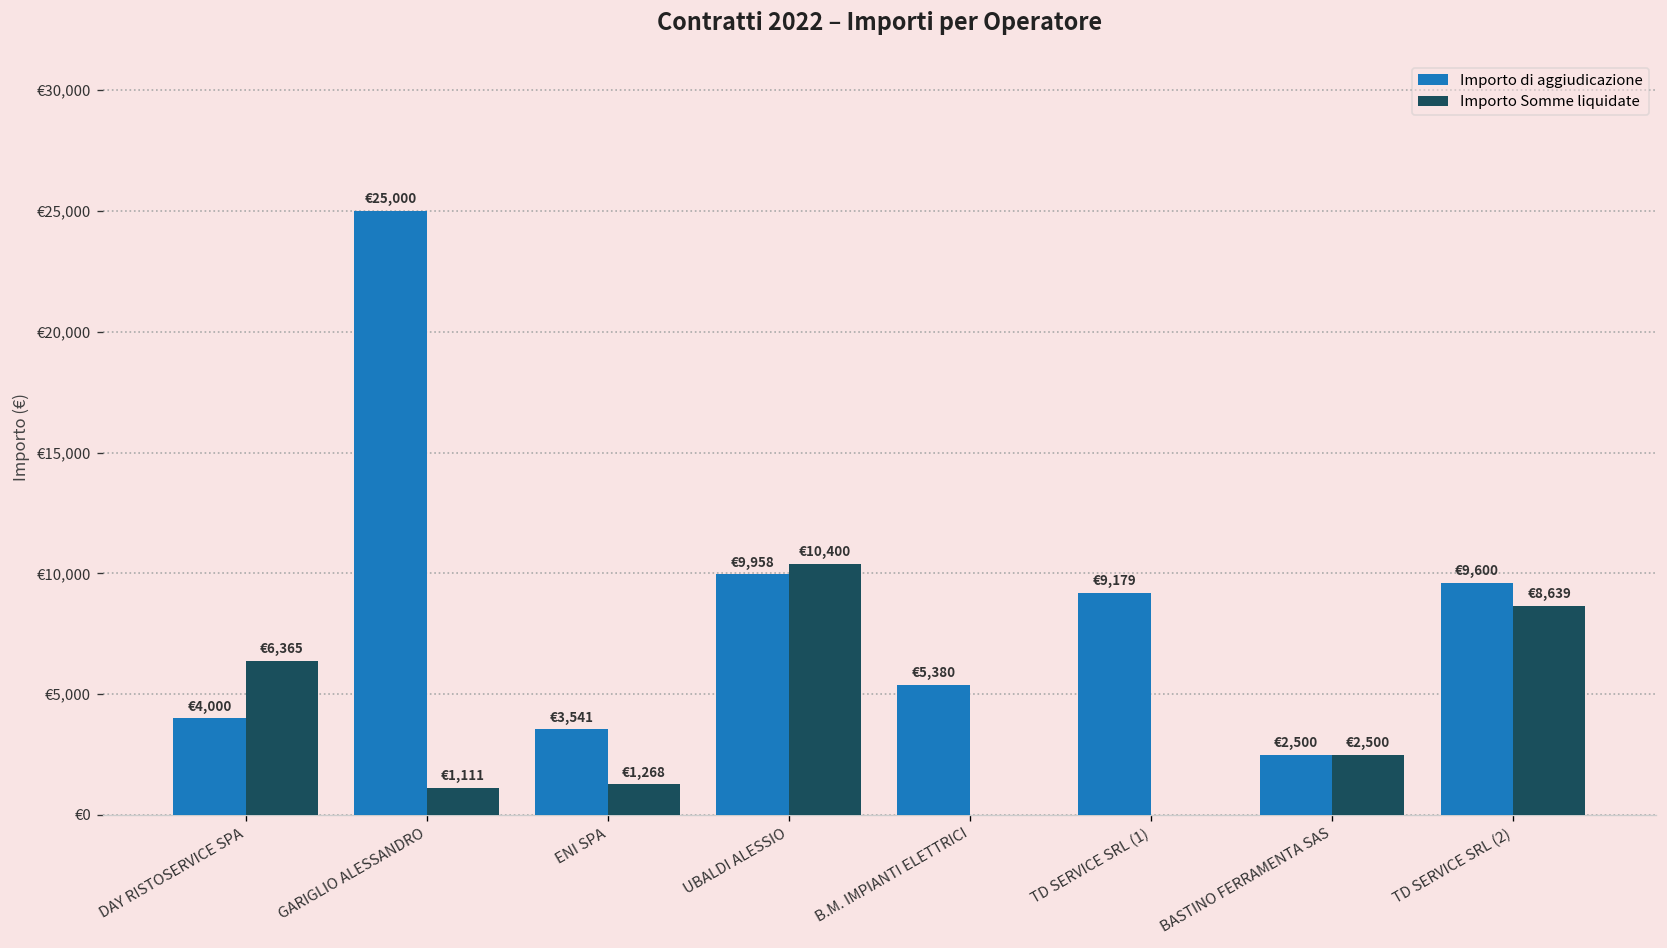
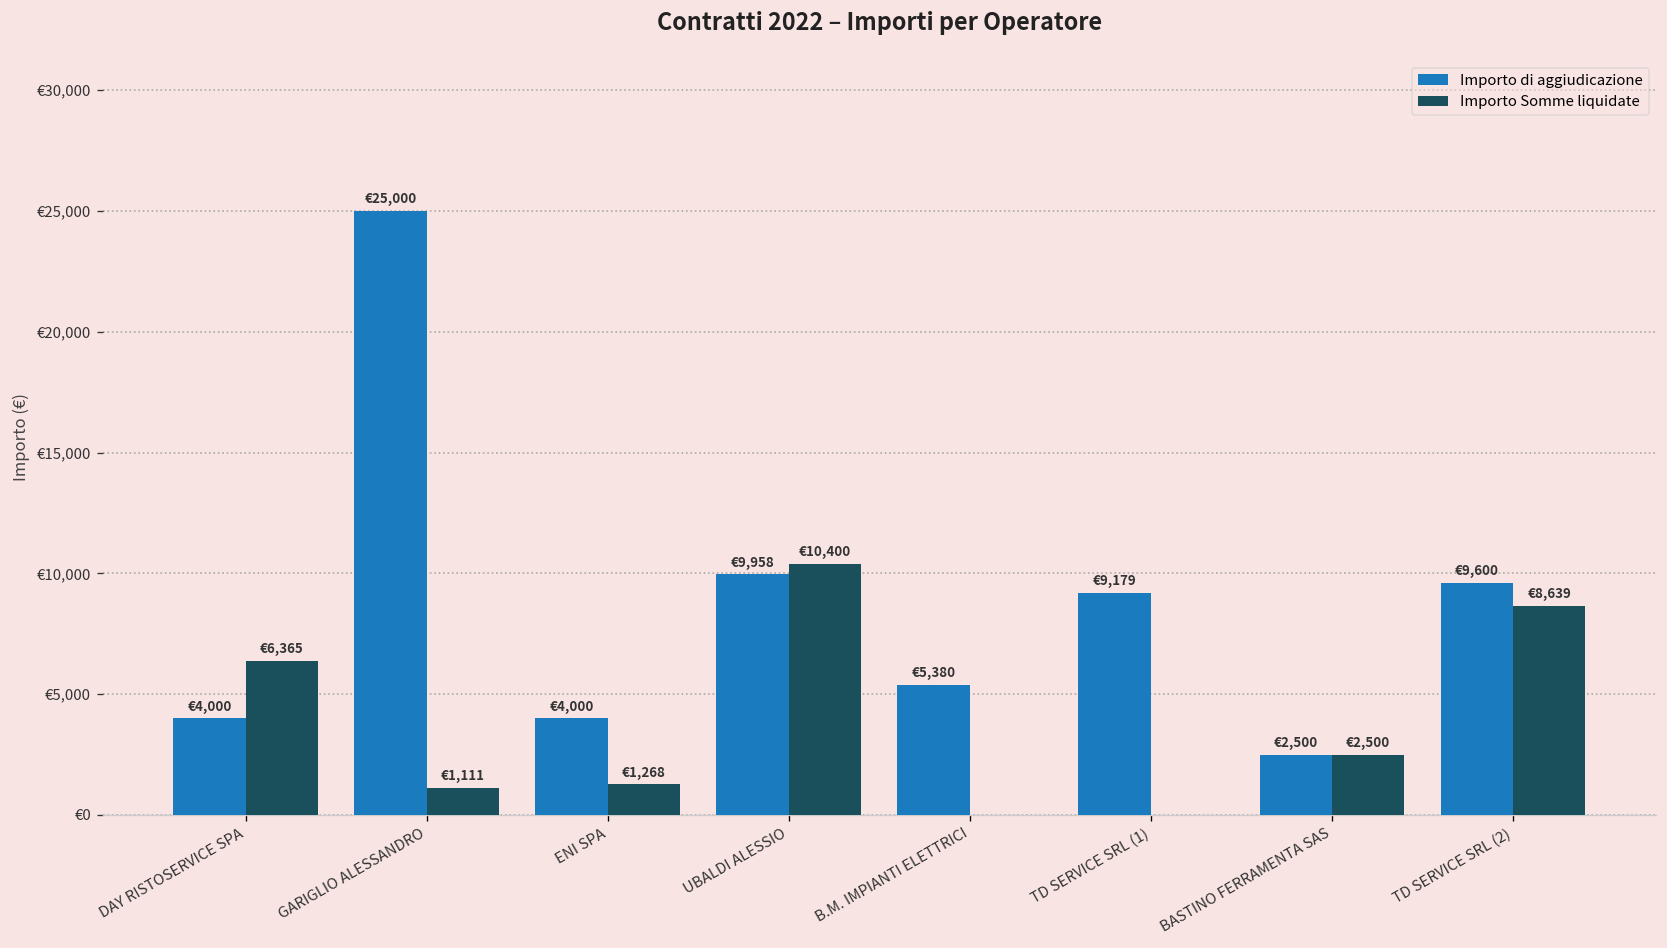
  {
    "Importo di aggiudicazione": {
      "DAY RISTOSERVICE SPA": "€4,000",
      "GARIGLIO ALESSANDRO": "€25,000",
-     "ENI SPA": "€3,541",
+     "ENI SPA": "€4,000",
      "UBALDI ALESSIO": "€9,958",
      "B.M. IMPIANTI ELETTRICI": "€5,380",
      "TD SERVICE SRL (1)": "€9,179",
      "BASTINO FERRAMENTA SAS": "€2,500",
      "TD SERVICE SRL (2)": "€9,600"
    },
    "Importo Somme liquidate": {
      "DAY RISTOSERVICE SPA": "€6,365",
      "GARIGLIO ALESSANDRO": "€1,111",
      "ENI SPA": "€1,268",
      "UBALDI ALESSIO": "€10,400",
      "BASTINO FERRAMENTA SAS": "€2,500",
      "TD SERVICE SRL (2)": "€8,639"
    }
  }
